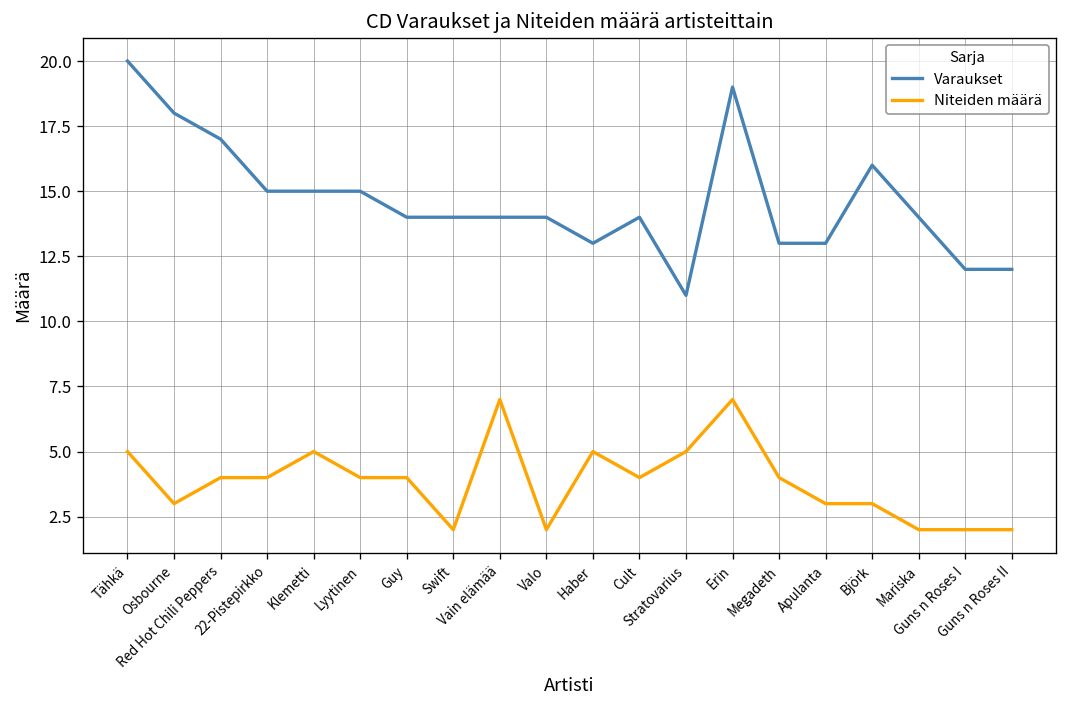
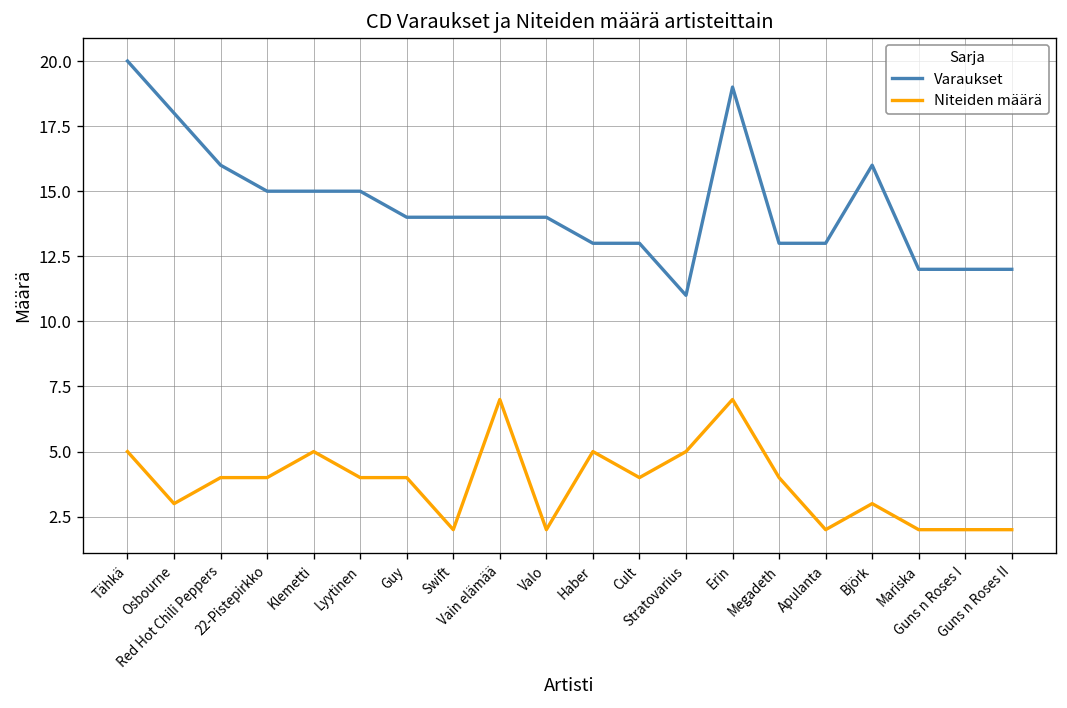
  {
    "Varaukset": {
      "Tähkä": 20,
      "Osbourne": 18,
-     "Red Hot Chili Peppers": 17,
+     "Red Hot Chili Peppers": 16,
      "22-Pistepirkko": 15,
      "Klemetti": 15,
      "Lyytinen": 15,
      "Guy": 14,
      "Swift": 14,
      "Vain elämää": 14,
      "Valo": 14,
      "Haber": 13,
-     "Cult": 14,
+     "Cult": 13,
      "Stratovarius": 11,
      "Erin": 19,
      "Megadeth": 13,
      "Apulanta": 13,
      "Björk": 16,
-     "Mariska": 14,
+     "Mariska": 12,
      "Guns n Roses I": 12,
      "Guns n Roses II": 12
    },
    "Niteiden määrä": {
      "Tähkä": 5,
      "Osbourne": 3,
      "Red Hot Chili Peppers": 4,
      "22-Pistepirkko": 4,
      "Klemetti": 5,
      "Lyytinen": 4,
      "Guy": 4,
      "Swift": 2,
      "Vain elämää": 7,
      "Valo": 2,
      "Haber": 5,
      "Cult": 4,
      "Stratovarius": 5,
      "Erin": 7,
      "Megadeth": 4,
-     "Apulanta": 3,
+     "Apulanta": 2,
      "Björk": 3,
      "Mariska": 2,
      "Guns n Roses I": 2,
      "Guns n Roses II": 2
    }
  }
